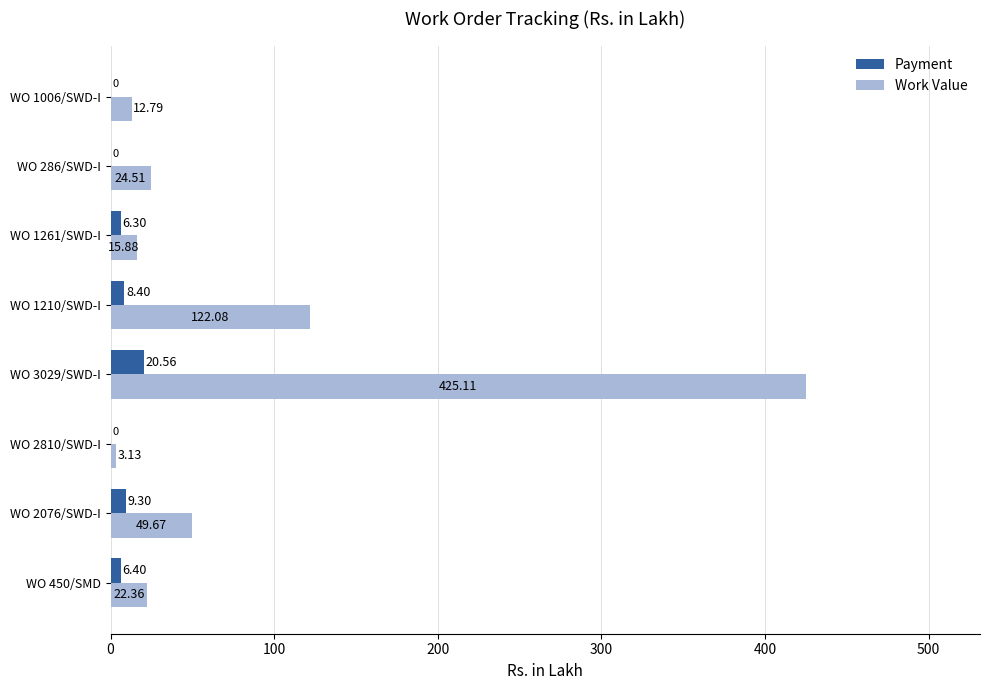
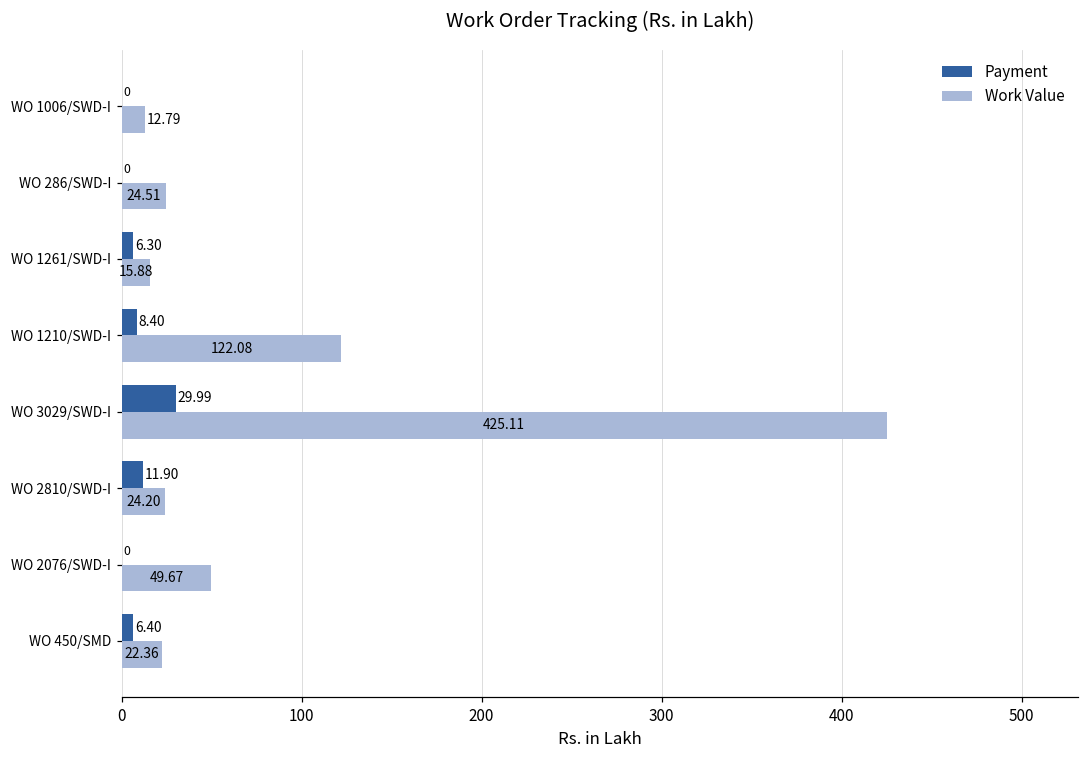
  {
    "Payment": {
      "WO 1006/SWD-I": 0,
      "WO 286/SWD-I": 0,
      "WO 1261/SWD-I": 6.30,
      "WO 1210/SWD-I": 8.40,
-     "WO 3029/SWD-I": 20.56,
-     "WO 2810/SWD-I": 0,
-     "WO 2076/SWD-I": 9.30,
+     "WO 3029/SWD-I": 29.99,
+     "WO 2810/SWD-I": 11.90,
+     "WO 2076/SWD-I": 0,
      "WO 450/SMD": 6.40
    },
    "Work Value": {
      "WO 1006/SWD-I": 12.79,
      "WO 286/SWD-I": 24.51,
      "WO 1261/SWD-I": 15.88,
      "WO 1210/SWD-I": 122.08,
      "WO 3029/SWD-I": 425.11,
-     "WO 2810/SWD-I": 3.13,
+     "WO 2810/SWD-I": 24.20,
      "WO 2076/SWD-I": 49.67,
      "WO 450/SMD": 22.36
    }
  }
